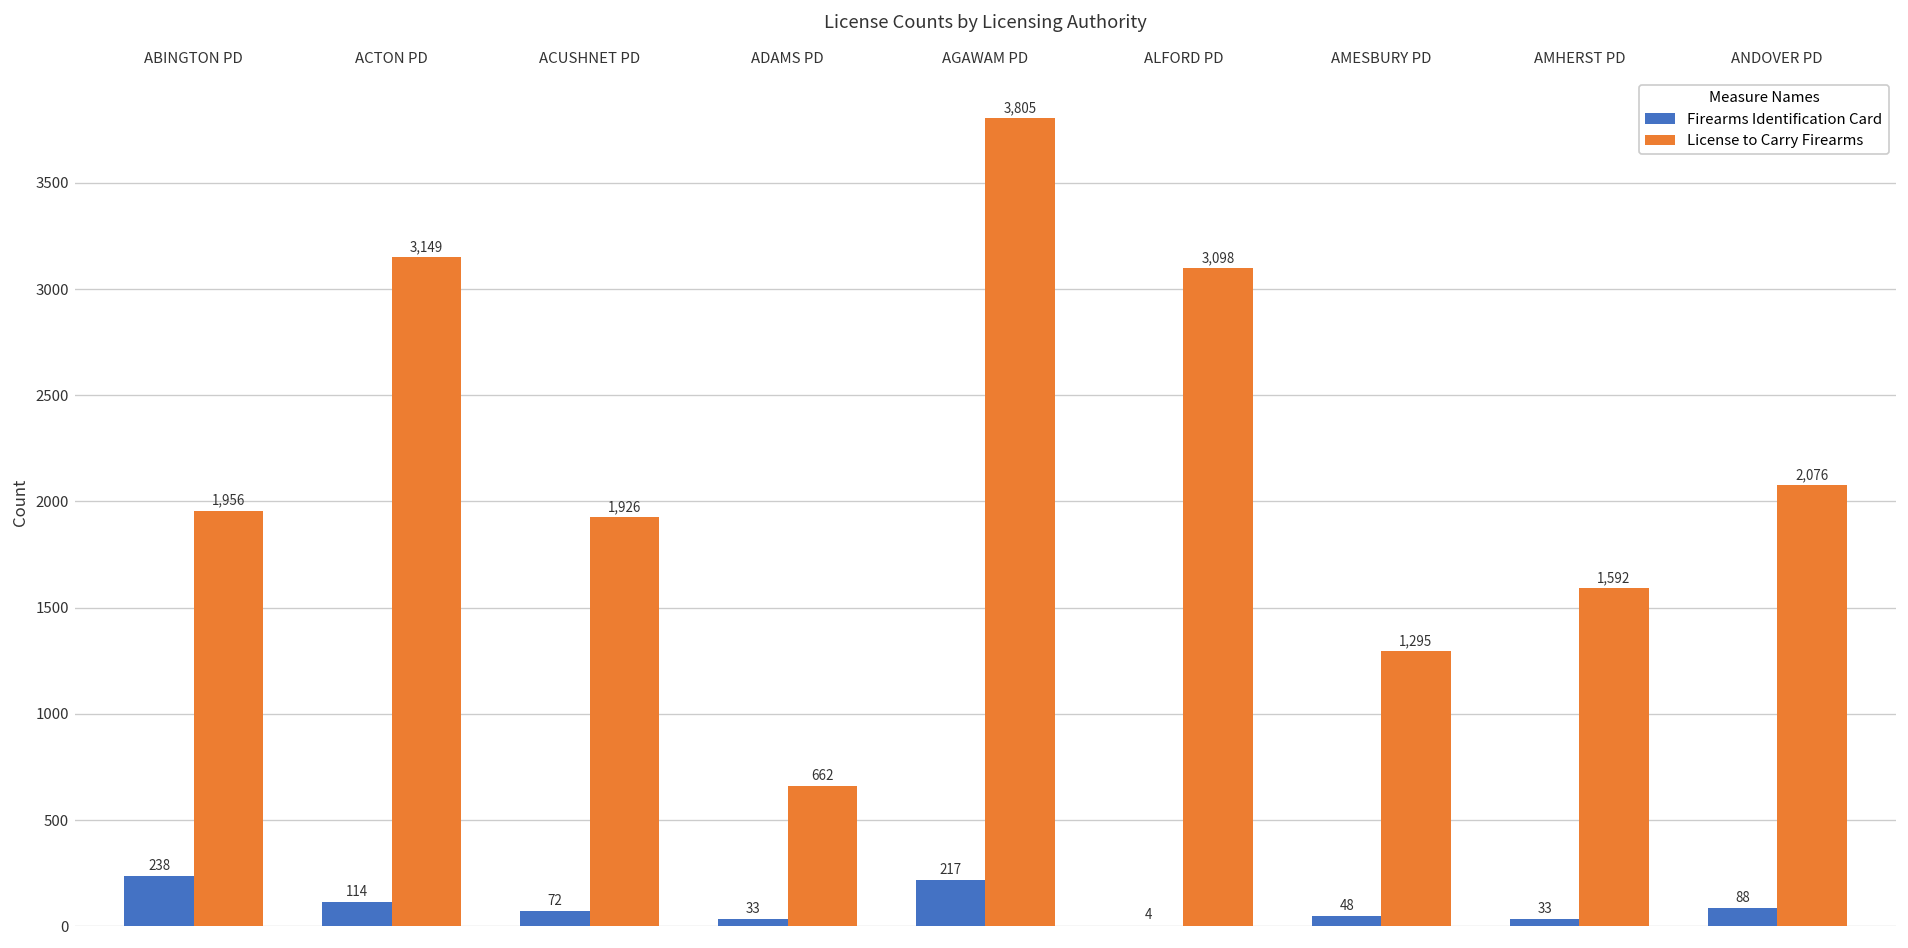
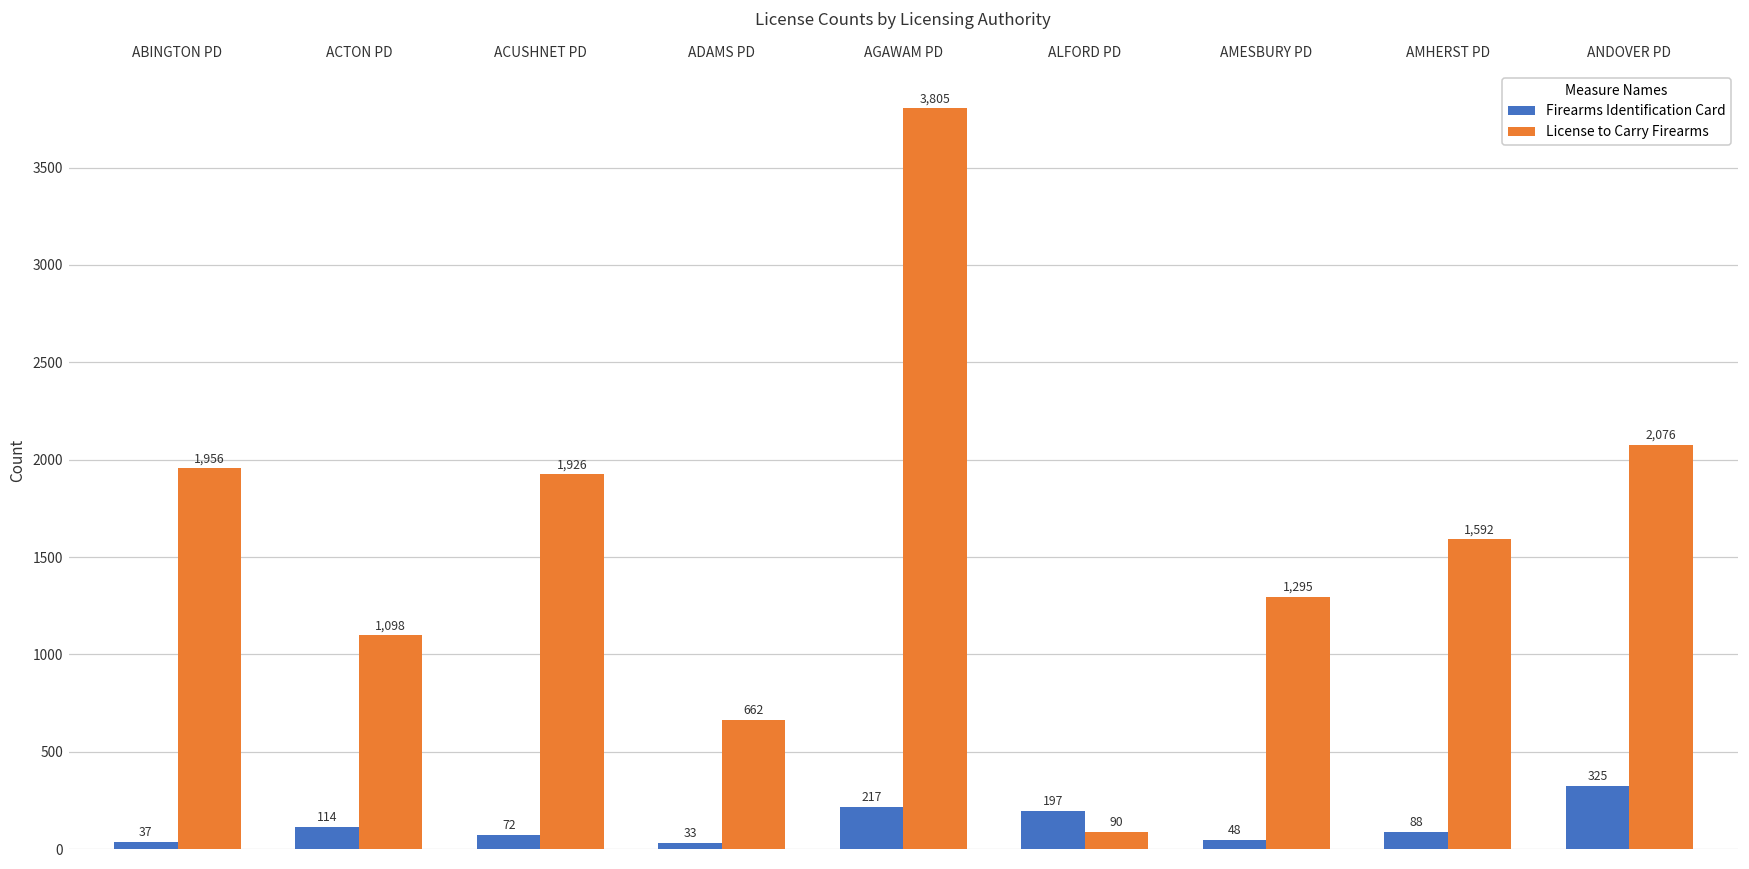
  {
    "Firearms Identification Card": {
-     "ABINGTON PD": "238",
+     "ABINGTON PD": "37",
      "ACTON PD": "114",
      "ACUSHNET PD": "72",
      "ADAMS PD": "33",
      "AGAWAM PD": "217",
-     "ALFORD PD": "4",
+     "ALFORD PD": "197",
      "AMESBURY PD": "48",
-     "AMHERST PD": "33",
-     "ANDOVER PD": "88"
+     "AMHERST PD": "88",
+     "ANDOVER PD": "325"
    },
    "License to Carry Firearms": {
      "ABINGTON PD": "1,956",
-     "ACTON PD": "3,149",
+     "ACTON PD": "1,098",
      "ACUSHNET PD": "1,926",
      "ADAMS PD": "662",
      "AGAWAM PD": "3,805",
-     "ALFORD PD": "3,098",
+     "ALFORD PD": "90",
      "AMESBURY PD": "1,295",
      "AMHERST PD": "1,592",
      "ANDOVER PD": "2,076"
    }
  }
